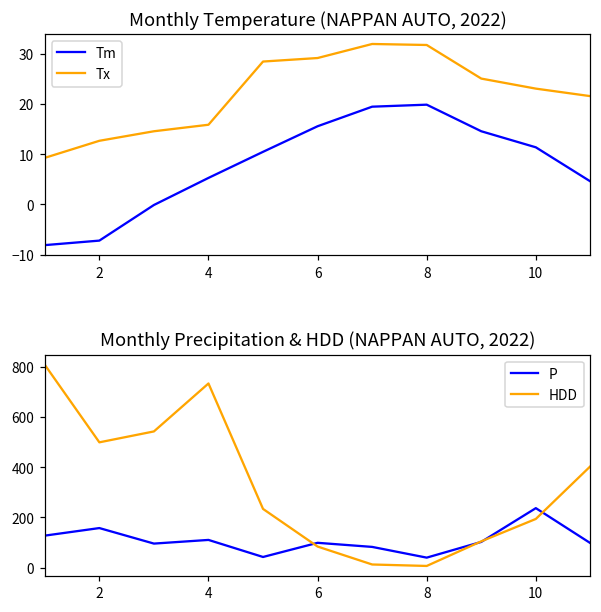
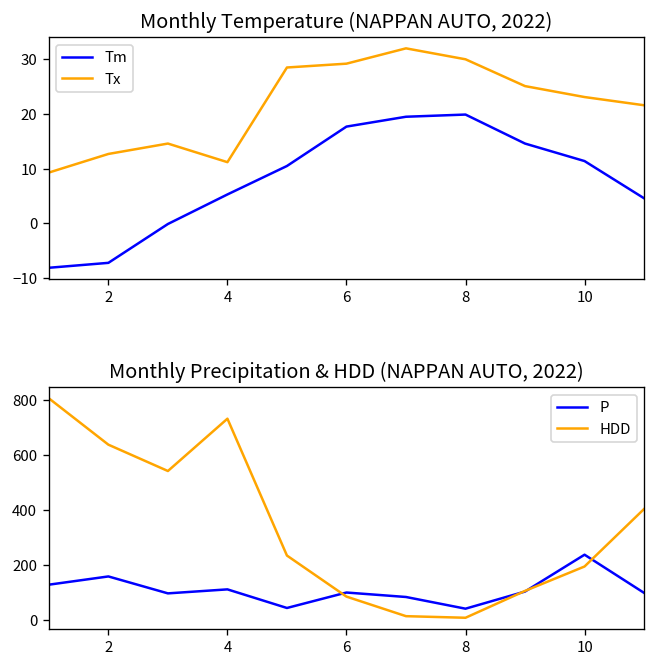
  {
    "Monthly Temperature (NAPPAN AUTO, 2022)": {
      "Tm": {
        "2": -7,
        "4": 5,
-       "6": 16,
+       "6": 18,
        "8": 20,
        "10": 11
      },
      "Tx": {
        "2": 13,
-       "4": 16,
+       "4": 11,
        "6": 29,
-       "8": 32,
+       "8": 30,
        "10": 23
      }
    },
    "Monthly Precipitation & HDD (NAPPAN AUTO, 2022)": {
      "P": {
        "2": 160,
        "4": 110,
        "6": 100,
        "8": 40,
        "10": 240
      },
      "HDD": {
-       "2": 500,
+       "2": 640,
        "4": 730,
        "6": 80,
        "8": 10,
        "10": 190
      }
    }
  }
